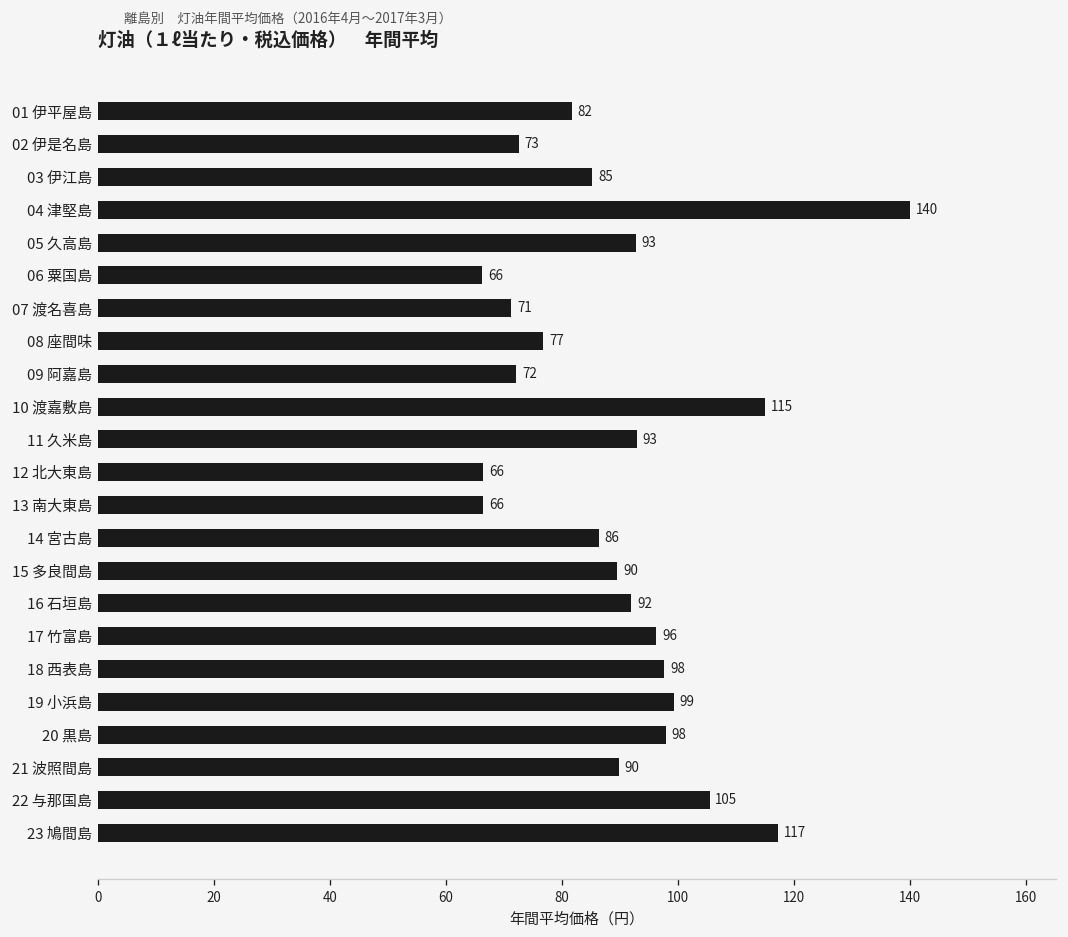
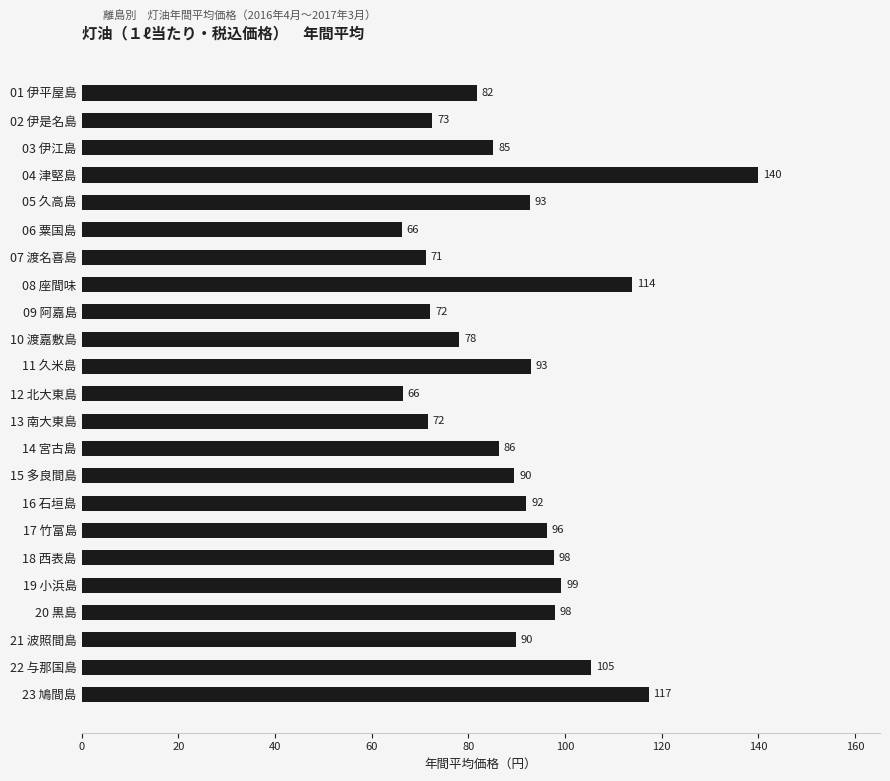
  {
    "01 伊平屋島": 82,
    "02 伊是名島": 73,
    "03 伊江島": 85,
    "04 津堅島": 140,
    "05 久高島": 93,
    "06 粟国島": 66,
    "07 渡名喜島": 71,
-   "08 座間味": 77,
+   "08 座間味": 114,
    "09 阿嘉島": 72,
-   "10 渡嘉敷島": 115,
+   "10 渡嘉敷島": 78,
    "11 久米島": 93,
    "12 北大東島": 66,
-   "13 南大東島": 66,
+   "13 南大東島": 72,
    "14 宮古島": 86,
    "15 多良間島": 90,
    "16 石垣島": 92,
    "17 竹富島": 96,
    "18 西表島": 98,
    "19 小浜島": 99,
    "20 黒島": 98,
    "21 波照間島": 90,
    "22 与那国島": 105,
    "23 鳩間島": 117
  }
